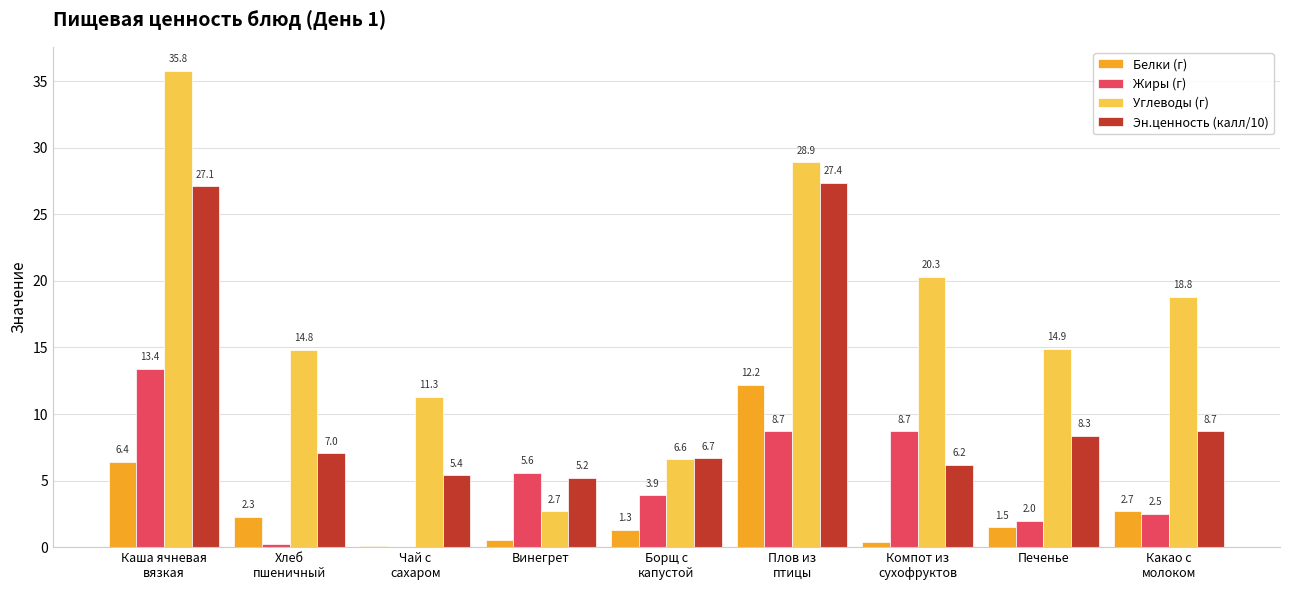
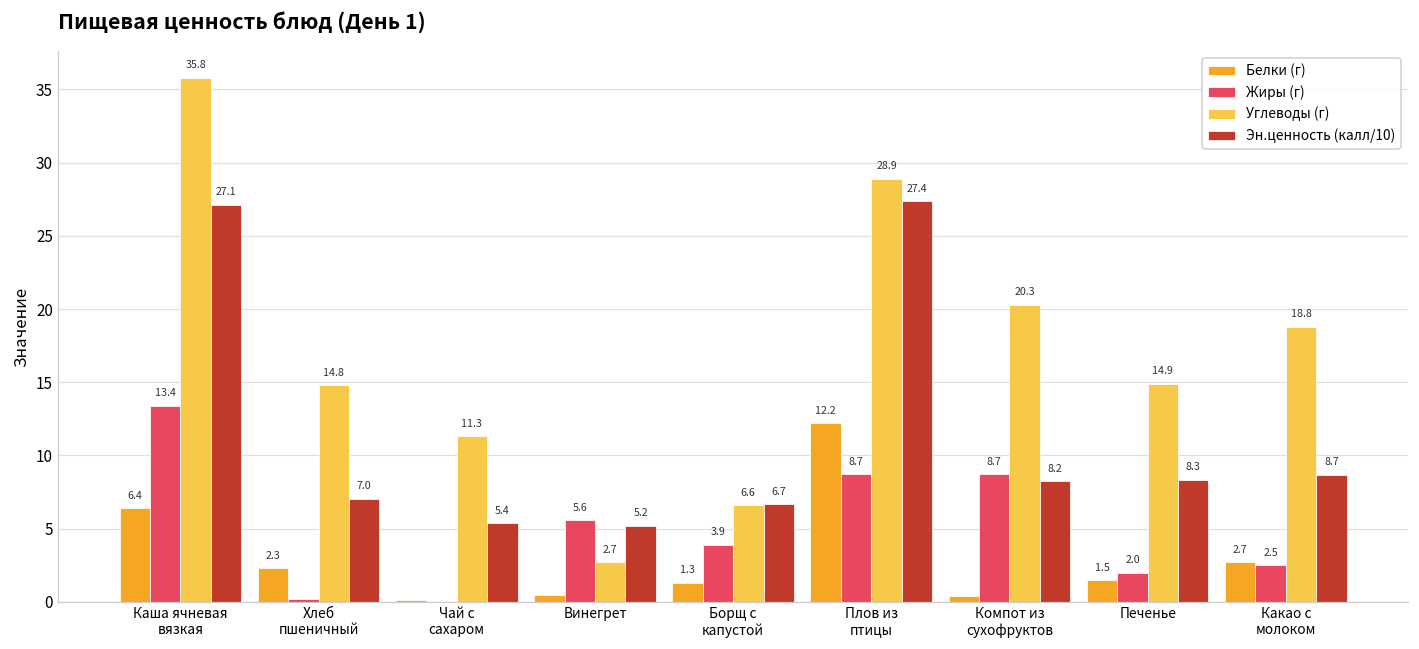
  {
    "Жиры (г)": {
      "Каша ячневая вязкая": 13.4,
      "Винегрет": 5.6,
      "Борщ с капустой": 3.9,
      "Плов из птицы": 8.7,
      "Компот из сухофруктов": 8.7,
      "Печенье": 2.0,
      "Какао с молоком": 2.5
    },
    "Эн.ценность (калл/10)": {
      "Каша ячневая вязкая": 27.1,
      "Хлеб пшеничный": 7.0,
      "Чай с сахаром": 5.4,
      "Винегрет": 5.2,
      "Борщ с капустой": 6.7,
      "Плов из птицы": 27.4,
-     "Компот из сухофруктов": 6.2,
+     "Компот из сухофруктов": 8.2,
      "Печенье": 8.3,
      "Какао с молоком": 8.7
    }
  }
